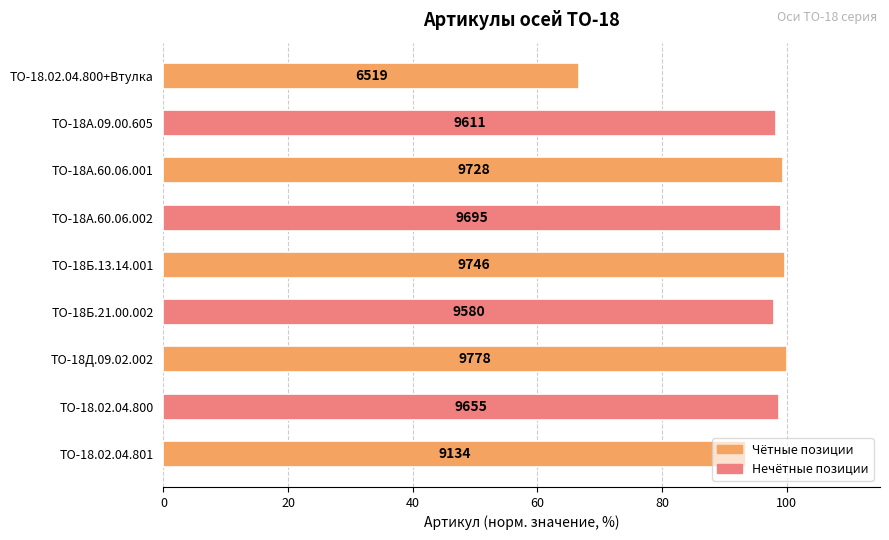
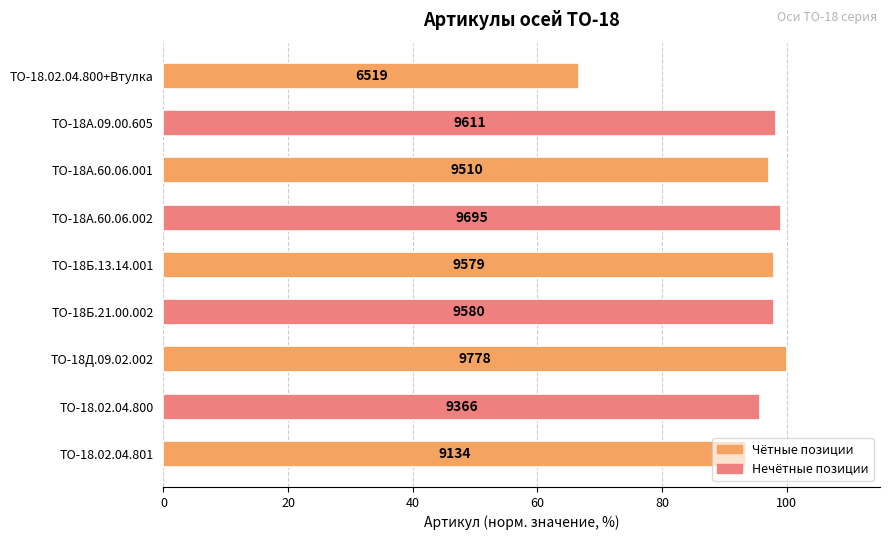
  {
-   "ТО-18А.60.06.001": 9728,
-   "ТО-18Б.13.14.001": 9746,
-   "ТО-18.02.04.800": 9655
+   "ТО-18А.60.06.001": 9510,
+   "ТО-18Б.13.14.001": 9579,
+   "ТО-18.02.04.800": 9366
  }
